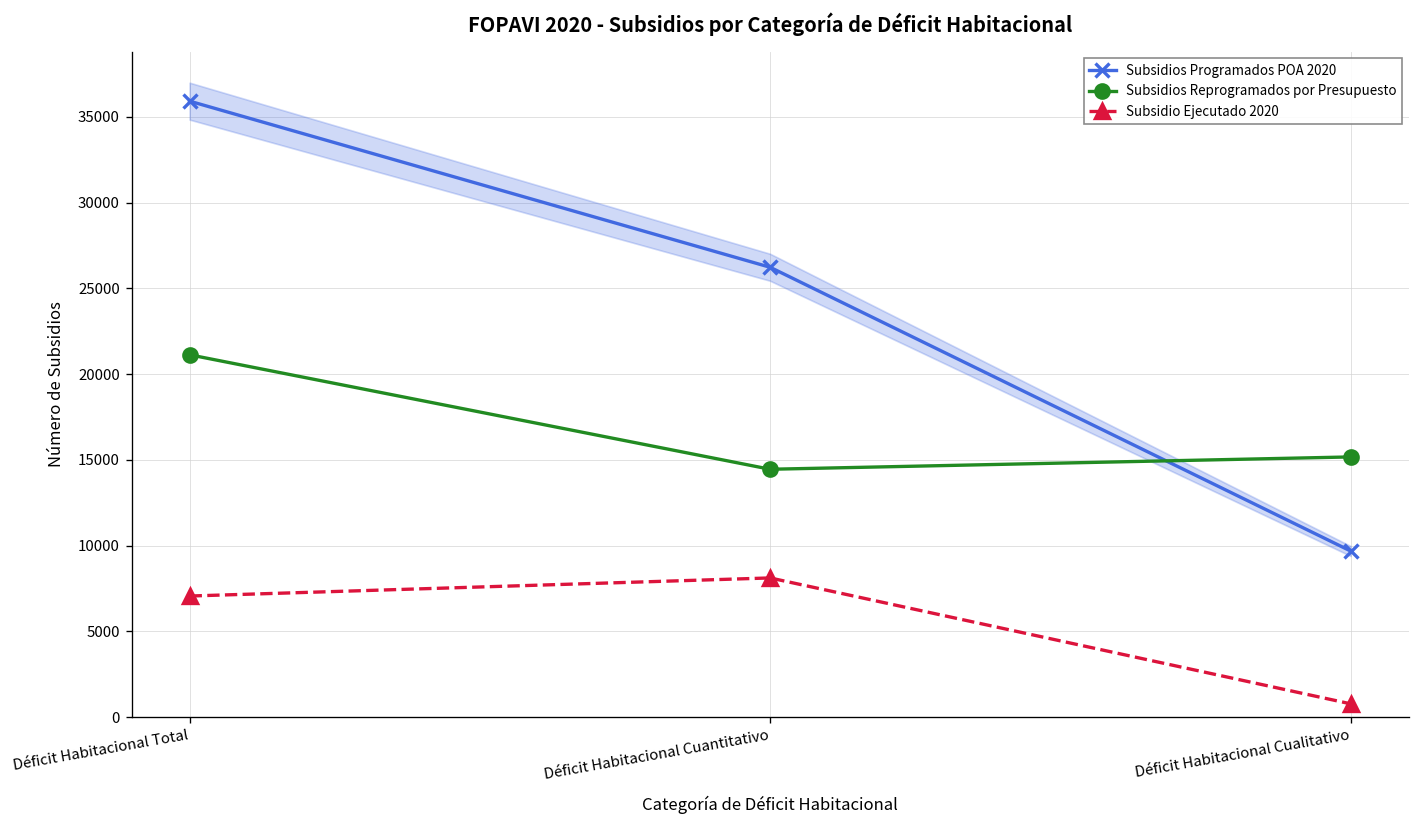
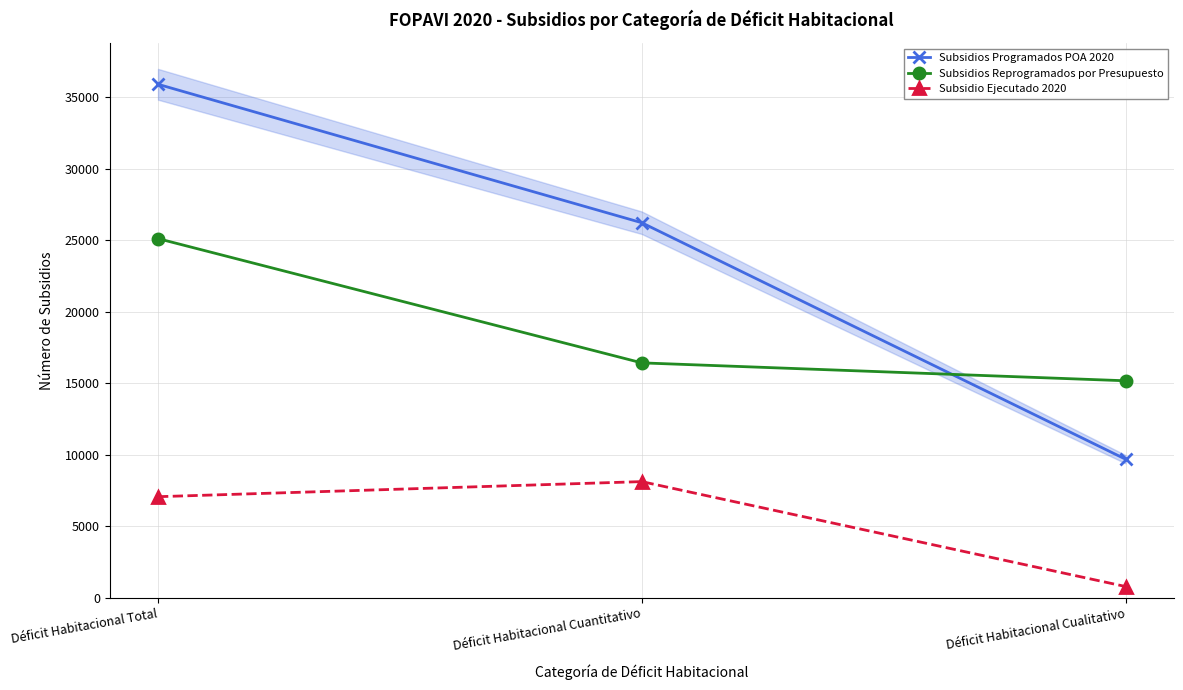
  {
    "Subsidios Reprogramados por Presupuesto": {
-     "Déficit Habitacional Total": 21100,
-     "Déficit Habitacional Cuantitativo": 14500,
+     "Déficit Habitacional Total": 25100,
+     "Déficit Habitacional Cuantitativo": 16400,
      "Déficit Habitacional Cualitativo": 15200
    },
    "Subsidio Ejecutado 2020": {
      "Déficit Habitacional Total": 7100,
      "Déficit Habitacional Cuantitativo": 8100,
      "Déficit Habitacional Cualitativo": 800
    }
  }
